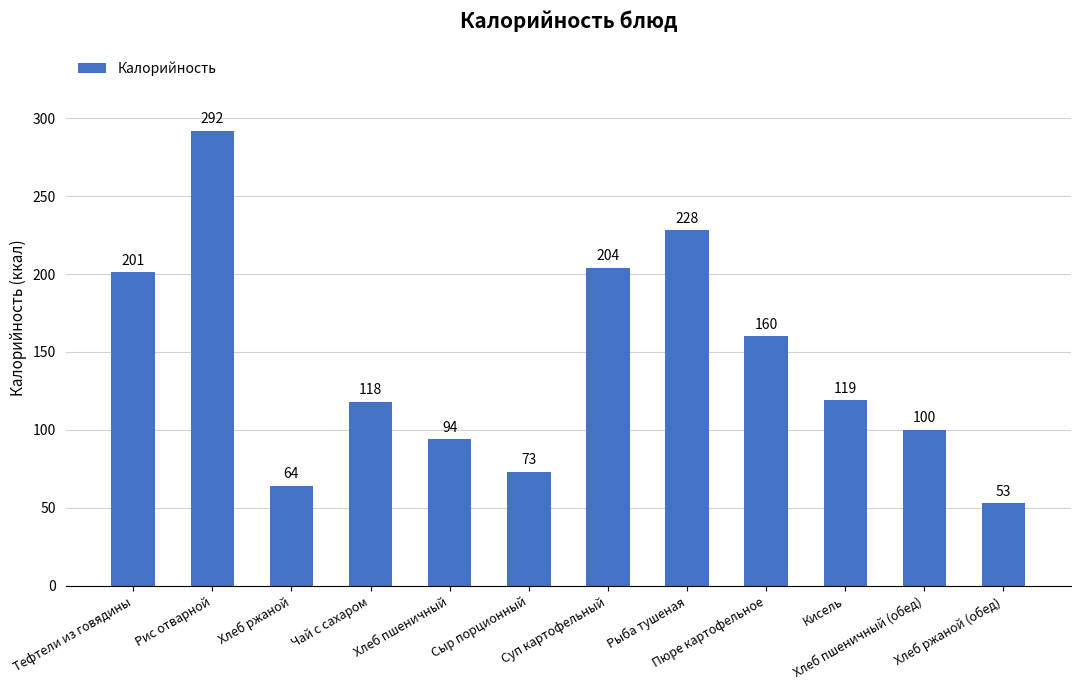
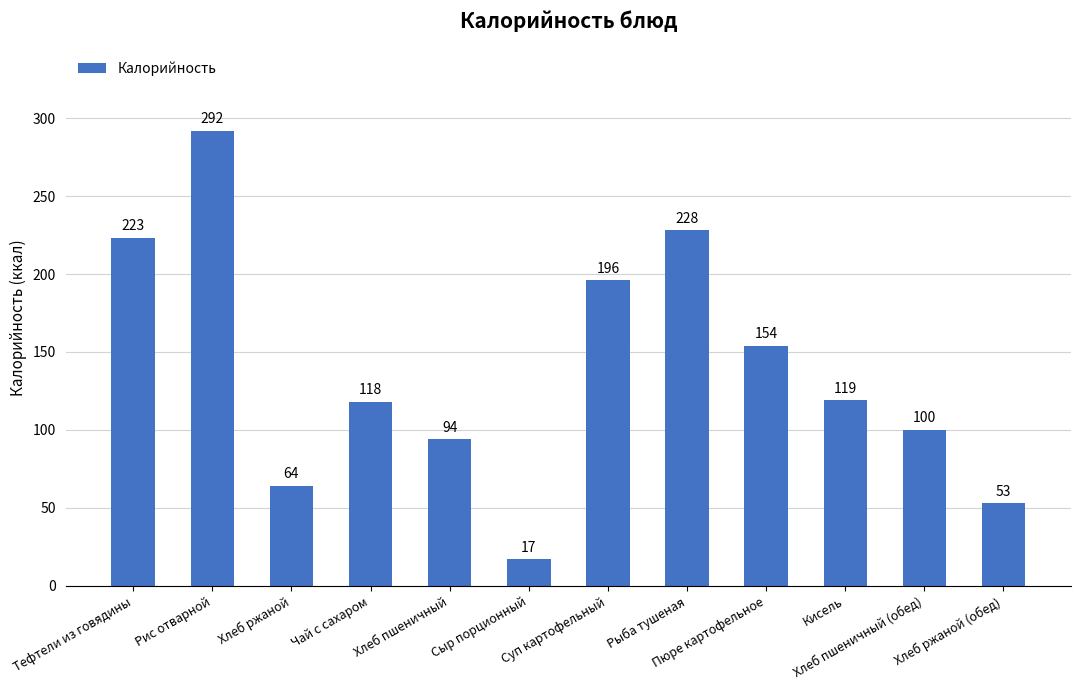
  {
-   "Тефтели из говядины": 201,
+   "Тефтели из говядины": 223,
    "Рис отварной": 292,
    "Хлеб ржаной": 64,
    "Чай с сахаром": 118,
    "Хлеб пшеничный": 94,
-   "Сыр порционный": 73,
-   "Суп картофельный": 204,
+   "Сыр порционный": 17,
+   "Суп картофельный": 196,
    "Рыба тушеная": 228,
-   "Пюре картофельное": 160,
+   "Пюре картофельное": 154,
    "Кисель": 119,
    "Хлеб пшеничный (обед)": 100,
    "Хлеб ржаной (обед)": 53
  }
